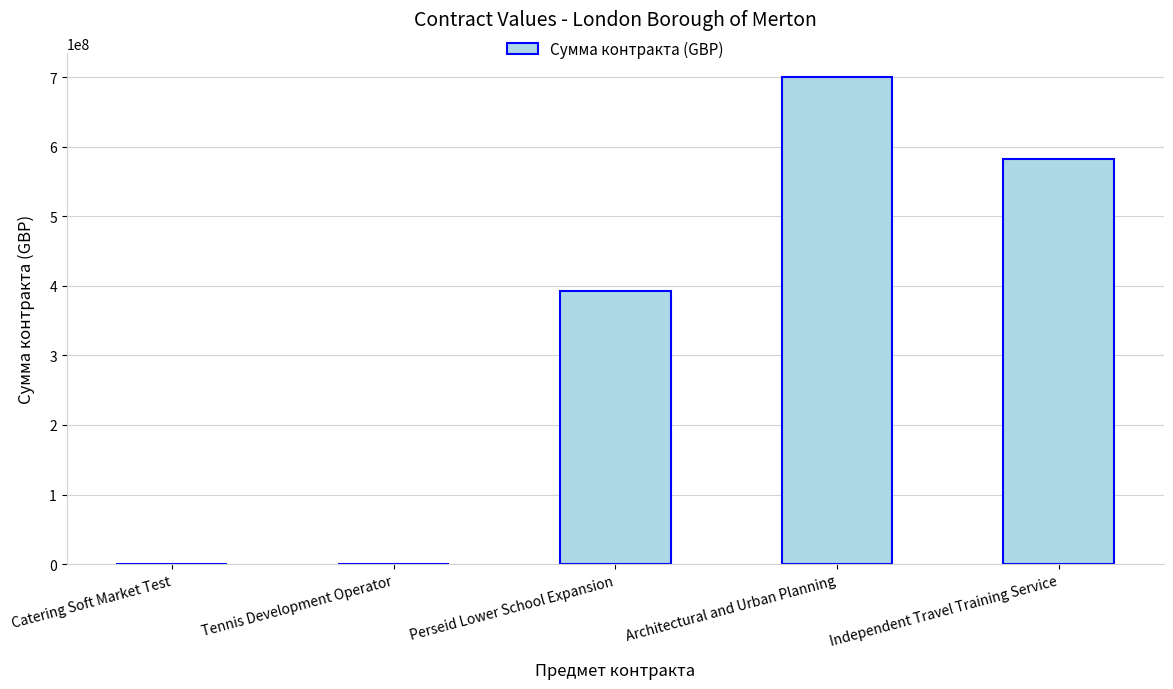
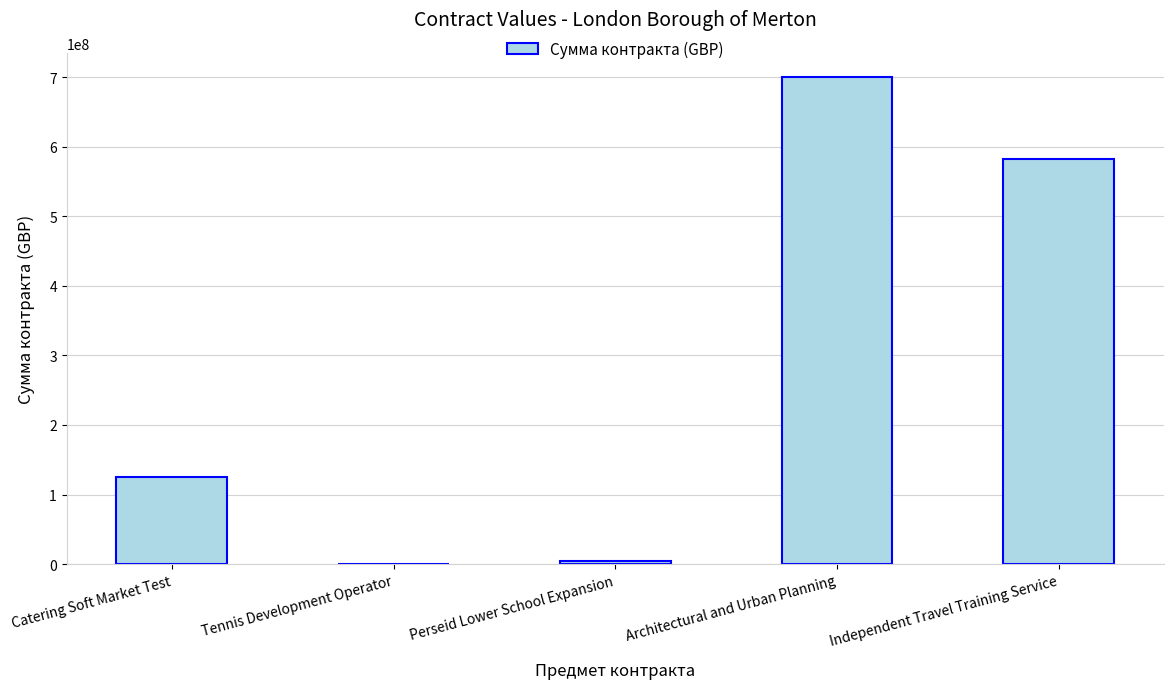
  {
-   "Catering Soft Market Test": 0,
-   "Perseid Lower School Expansion": 390000000,
+   "Catering Soft Market Test": 130000000,
+   "Perseid Lower School Expansion": 0,
    "Architectural and Urban Planning": 700000000,
    "Independent Travel Training Service": 580000000
  }
